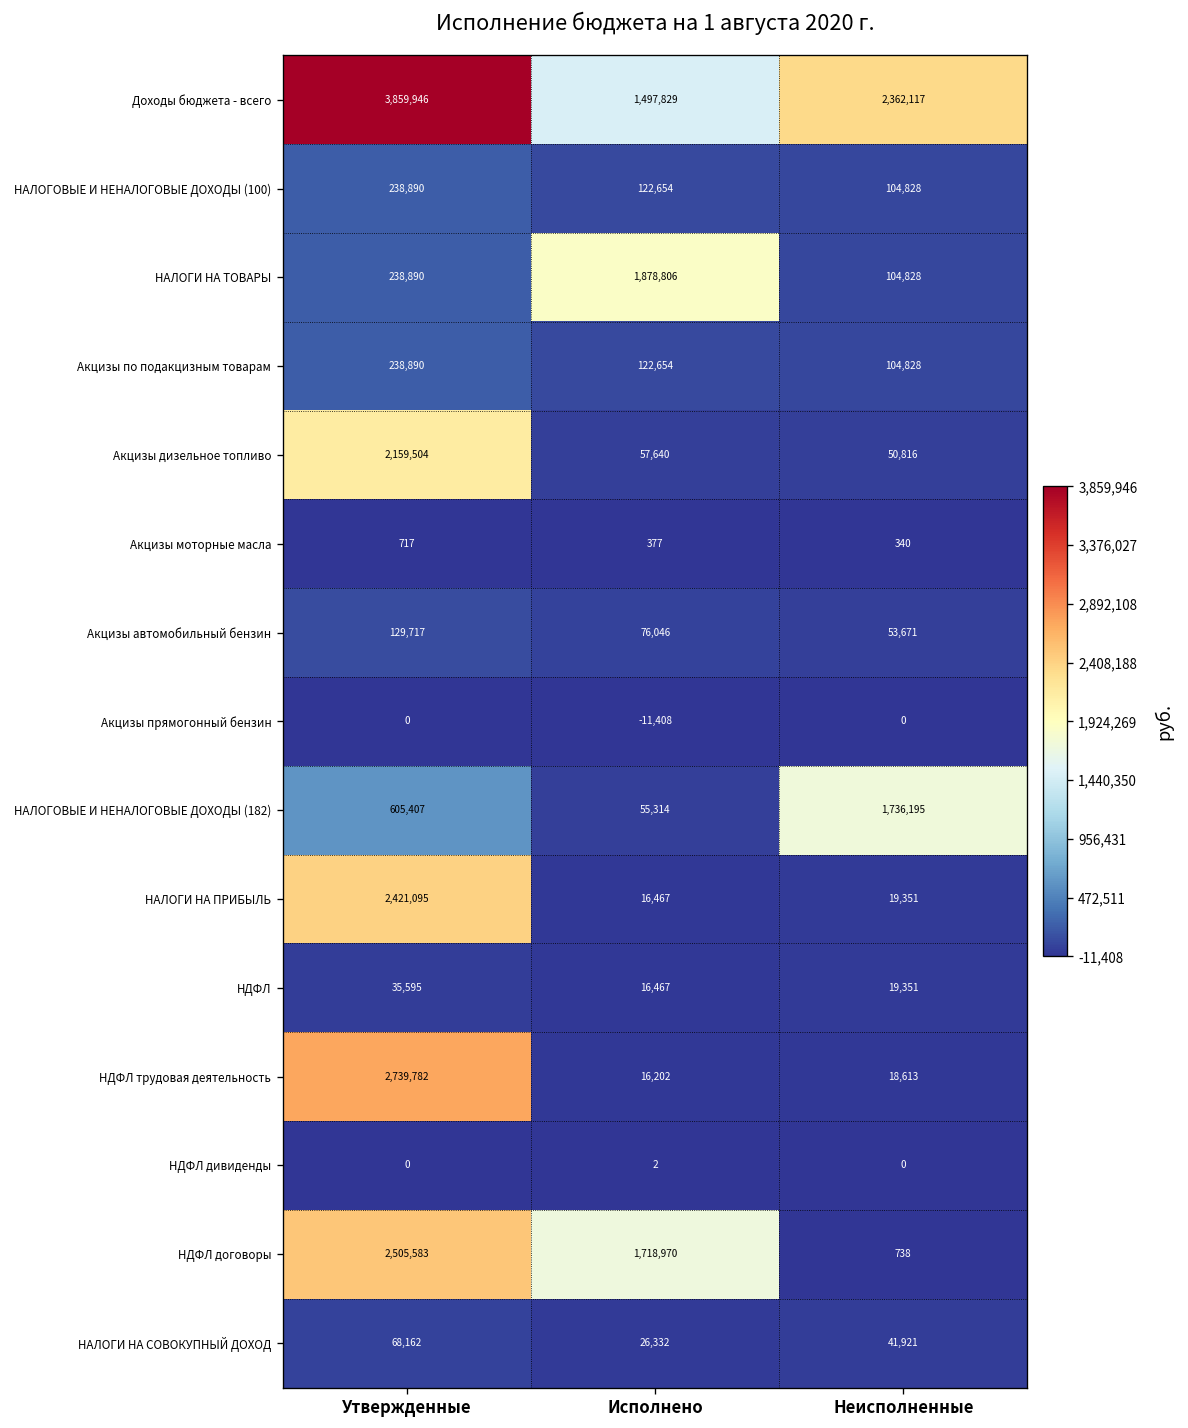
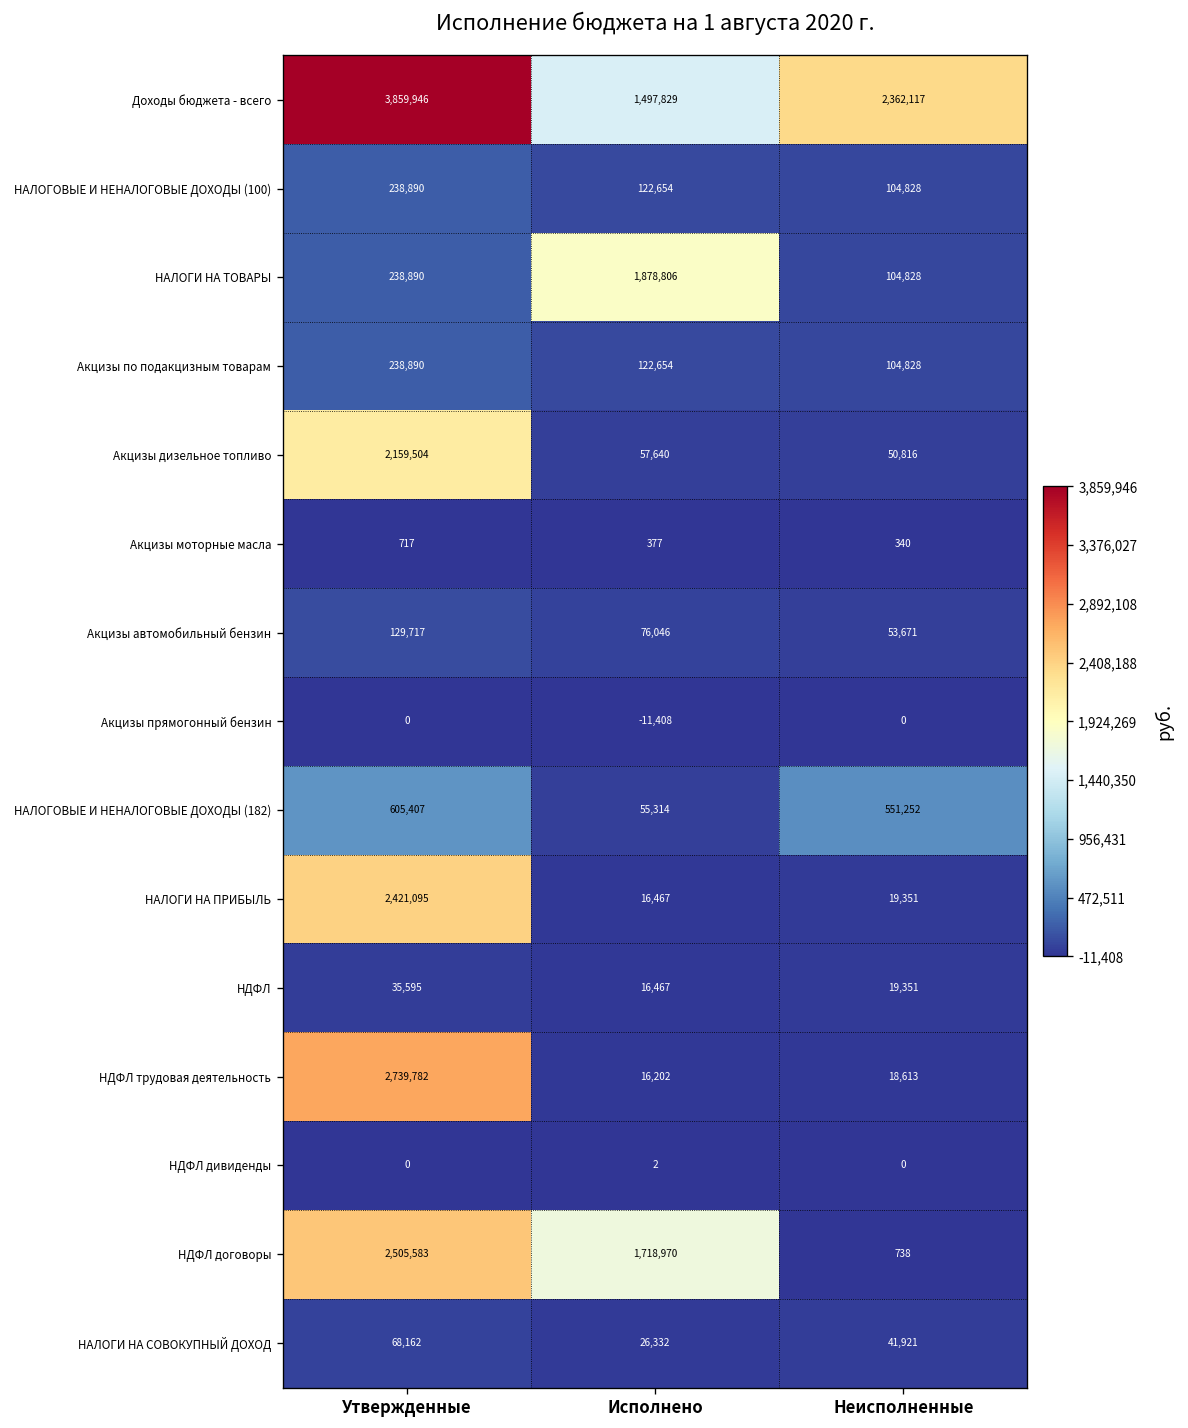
  {
    "Доходы бюджета - всего": {
      "Утвержденные": "3,859,946",
      "Исполнено": "1,497,829",
      "Неисполненные": "2,362,117"
    },
    "НАЛОГОВЫЕ И НЕНАЛОГОВЫЕ ДОХОДЫ (100)": {
      "Утвержденные": "238,890",
      "Исполнено": "122,654",
      "Неисполненные": "104,828"
    },
    "НАЛОГИ НА ТОВАРЫ": {
      "Утвержденные": "238,890",
      "Исполнено": "1,878,806",
      "Неисполненные": "104,828"
    },
    "Акцизы по подакцизным товарам": {
      "Утвержденные": "238,890",
      "Исполнено": "122,654",
      "Неисполненные": "104,828"
    },
    "Акцизы дизельное топливо": {
      "Утвержденные": "2,159,504",
      "Исполнено": "57,640",
      "Неисполненные": "50,816"
    },
    "Акцизы моторные масла": {
      "Утвержденные": "717",
      "Исполнено": "377",
      "Неисполненные": "340"
    },
    "Акцизы автомобильный бензин": {
      "Утвержденные": "129,717",
      "Исполнено": "76,046",
      "Неисполненные": "53,671"
    },
    "Акцизы прямогонный бензин": {
      "Утвержденные": "0",
      "Исполнено": "-11,408",
      "Неисполненные": "0"
    },
    "НАЛОГОВЫЕ И НЕНАЛОГОВЫЕ ДОХОДЫ (182)": {
      "Утвержденные": "605,407",
      "Исполнено": "55,314",
-     "Неисполненные": "1,736,195"
+     "Неисполненные": "551,252"
    },
    "НАЛОГИ НА ПРИБЫЛЬ": {
      "Утвержденные": "2,421,095",
      "Исполнено": "16,467",
      "Неисполненные": "19,351"
    },
    "НДФЛ": {
      "Утвержденные": "35,595",
      "Исполнено": "16,467",
      "Неисполненные": "19,351"
    },
    "НДФЛ трудовая деятельность": {
      "Утвержденные": "2,739,782",
      "Исполнено": "16,202",
      "Неисполненные": "18,613"
    },
    "НДФЛ дивиденды": {
      "Утвержденные": "0",
      "Исполнено": "2",
      "Неисполненные": "0"
    },
    "НДФЛ договоры": {
      "Утвержденные": "2,505,583",
      "Исполнено": "1,718,970",
      "Неисполненные": "738"
    },
    "НАЛОГИ НА СОВОКУПНЫЙ ДОХОД": {
      "Утвержденные": "68,162",
      "Исполнено": "26,332",
      "Неисполненные": "41,921"
    }
  }
